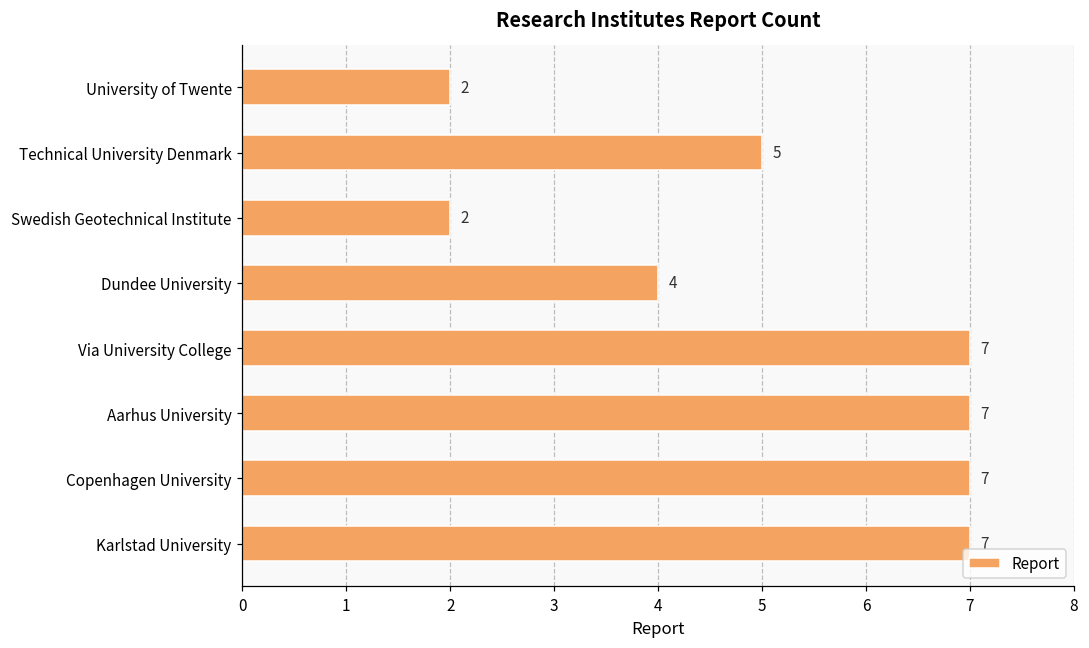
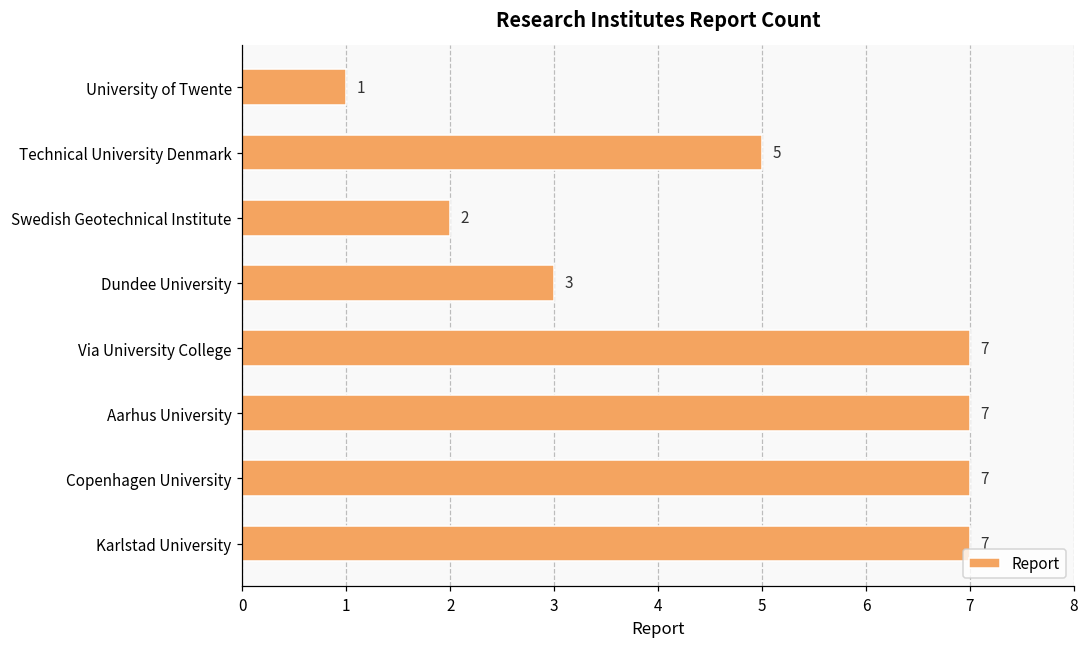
  {
-   "University of Twente": 2,
+   "University of Twente": 1,
    "Technical University Denmark": 5,
    "Swedish Geotechnical Institute": 2,
-   "Dundee University": 4,
+   "Dundee University": 3,
    "Via University College": 7,
    "Aarhus University": 7,
    "Copenhagen University": 7
  }
